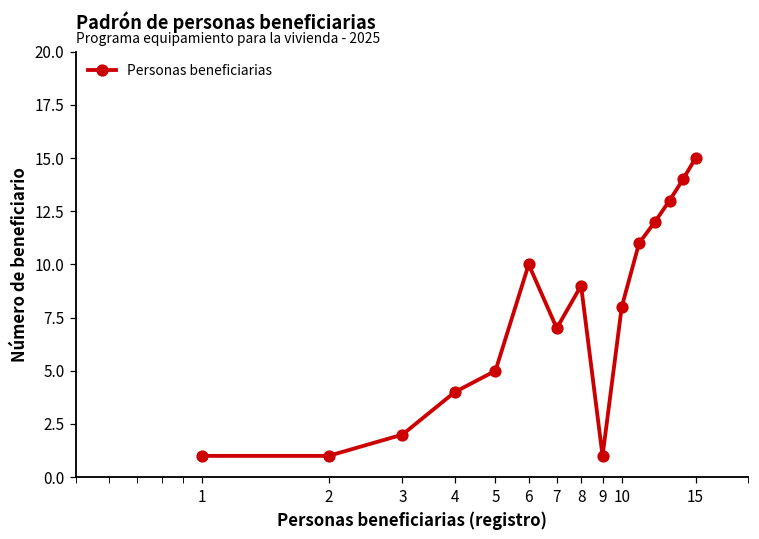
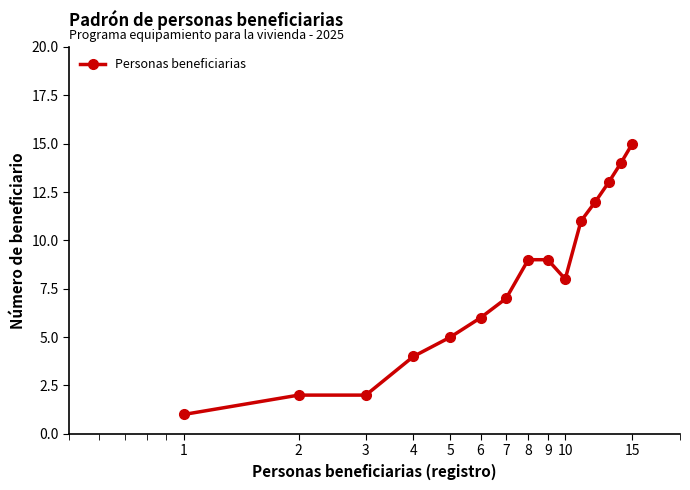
  {
    "1": 1,
-   "2": 1,
+   "2": 2,
    "3": 2,
    "4": 4,
    "5": 5,
-   "6": 10,
+   "6": 6,
    "7": 7,
    "8": 9,
-   "9": 1,
+   "9": 9,
    "10": 8,
    "15": 15
  }
